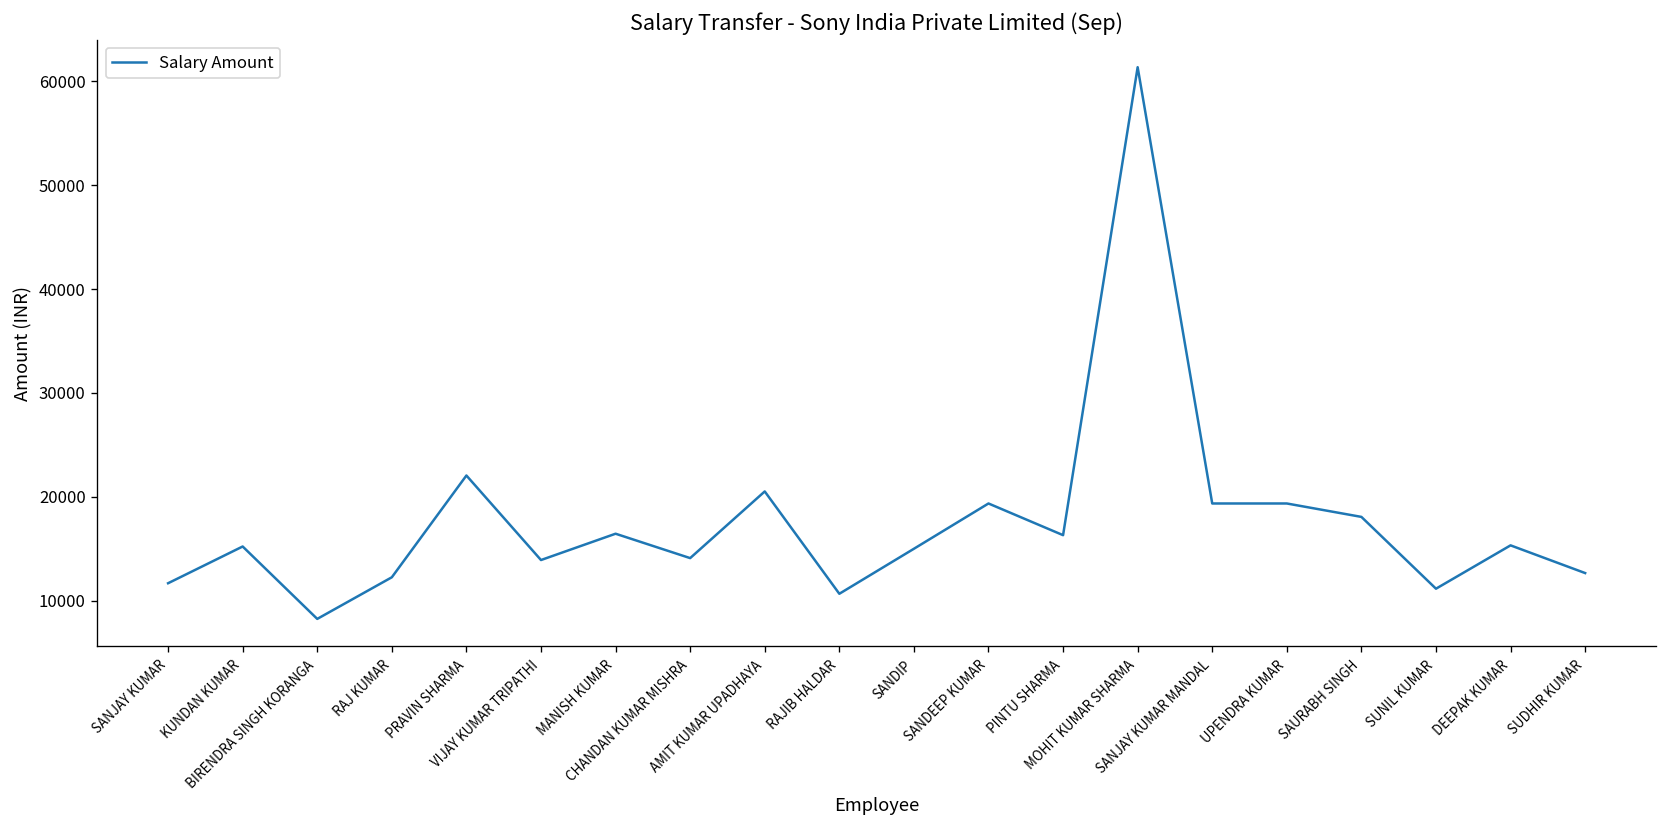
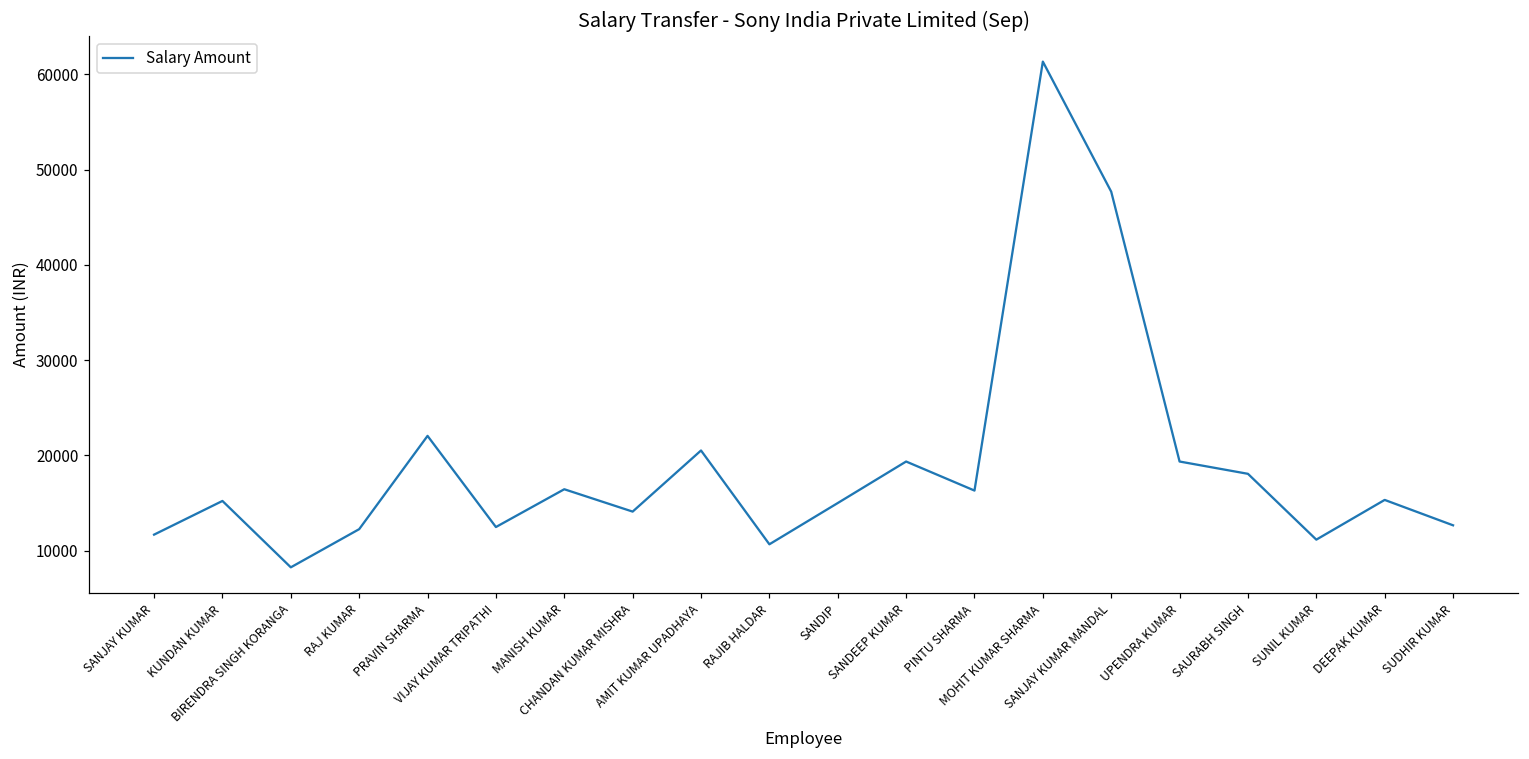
  {
    "SANJAY KUMAR": 12000,
    "KUNDAN KUMAR": 15000,
    "BIRENDRA SINGH KORANGA": 8000,
    "RAJ KUMAR": 12000,
    "PRAVIN SHARMA": 22000,
-   "VIJAY KUMAR TRIPATHI": 14000,
+   "VIJAY KUMAR TRIPATHI": 12000,
    "MANISH KUMAR": 16000,
    "CHANDAN KUMAR MISHRA": 14000,
    "AMIT KUMAR UPADHAYA": 21000,
    "RAJIB HALDAR": 11000,
    "SANDIP": 15000,
    "SANDEEP KUMAR": 19000,
    "PINTU SHARMA": 16000,
    "MOHIT KUMAR SHARMA": 61000,
-   "SANJAY KUMAR MANDAL": 19000,
+   "SANJAY KUMAR MANDAL": 48000,
    "UPENDRA KUMAR": 19000,
    "SAURABH SINGH": 18000,
    "SUNIL KUMAR": 11000,
    "DEEPAK KUMAR": 15000,
    "SUDHIR KUMAR": 13000
  }
